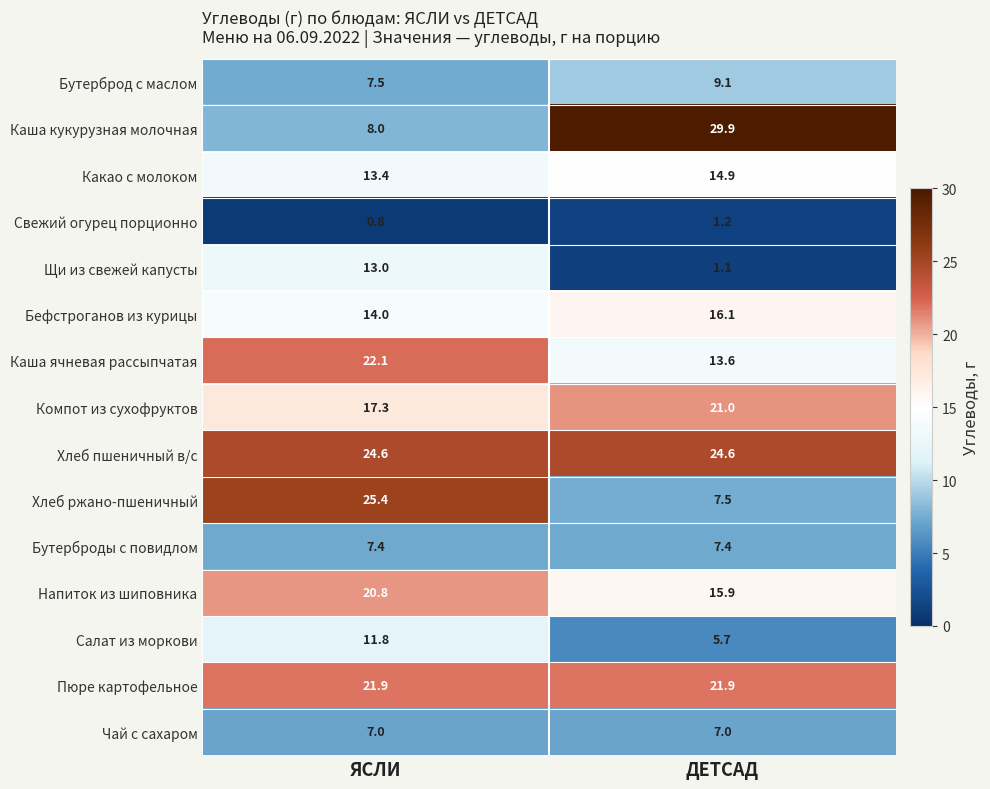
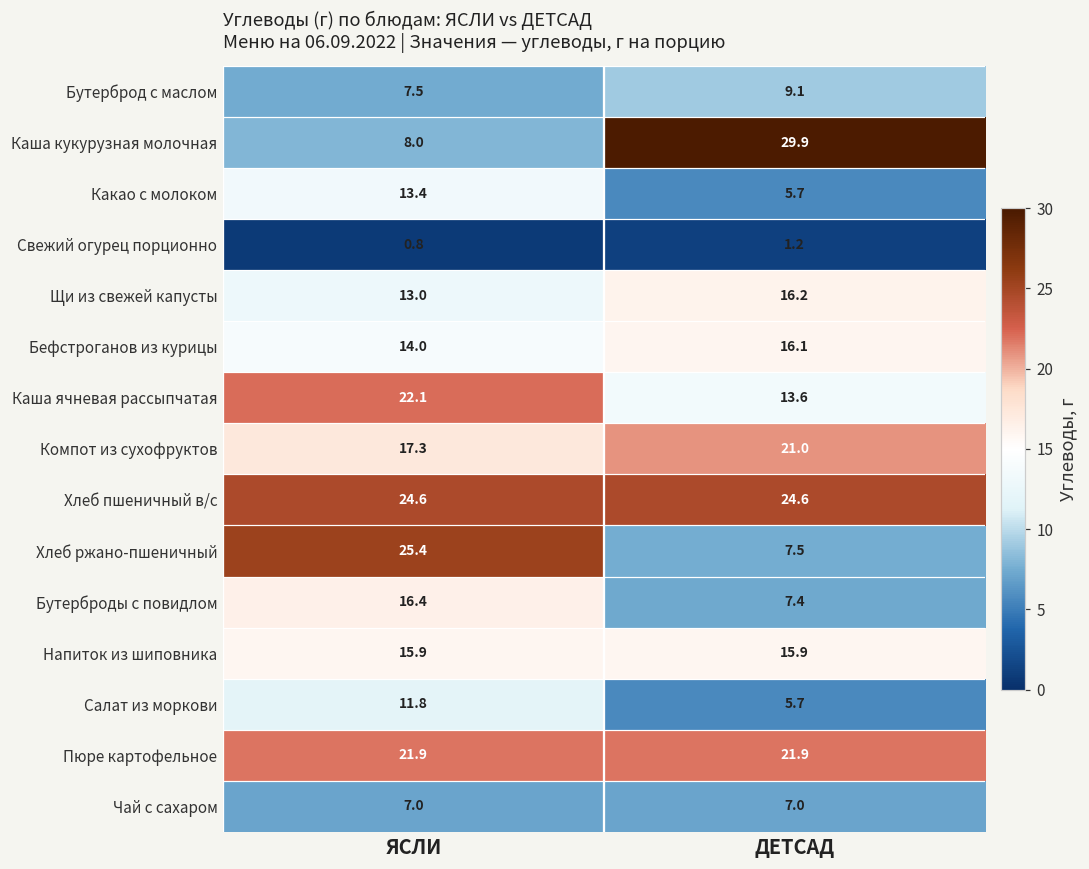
  {
    "Бутерброд с маслом": {
      "ЯСЛИ": 7.5,
      "ДЕТСАД": 9.1
    },
    "Каша кукурузная молочная": {
      "ЯСЛИ": 8.0,
      "ДЕТСАД": 29.9
    },
    "Какао с молоком": {
      "ЯСЛИ": 13.4,
-     "ДЕТСАД": 14.9
+     "ДЕТСАД": 5.7
    },
    "Свежий огурец порционно": {
      "ЯСЛИ": 0.8,
      "ДЕТСАД": 1.2
    },
    "Щи из свежей капусты": {
      "ЯСЛИ": 13.0,
-     "ДЕТСАД": 1.1
+     "ДЕТСАД": 16.2
    },
    "Бефстроганов из курицы": {
      "ЯСЛИ": 14.0,
      "ДЕТСАД": 16.1
    },
    "Каша ячневая рассыпчатая": {
      "ЯСЛИ": 22.1,
      "ДЕТСАД": 13.6
    },
    "Компот из сухофруктов": {
      "ЯСЛИ": 17.3,
      "ДЕТСАД": 21.0
    },
    "Хлеб пшеничный в/с": {
      "ЯСЛИ": 24.6,
      "ДЕТСАД": 24.6
    },
    "Хлеб ржано-пшеничный": {
      "ЯСЛИ": 25.4,
      "ДЕТСАД": 7.5
    },
    "Бутерброды с повидлом": {
-     "ЯСЛИ": 7.4,
+     "ЯСЛИ": 16.4,
      "ДЕТСАД": 7.4
    },
    "Напиток из шиповника": {
-     "ЯСЛИ": 20.8,
+     "ЯСЛИ": 15.9,
      "ДЕТСАД": 15.9
    },
    "Салат из моркови": {
      "ЯСЛИ": 11.8,
      "ДЕТСАД": 5.7
    },
    "Пюре картофельное": {
      "ЯСЛИ": 21.9,
      "ДЕТСАД": 21.9
    },
    "Чай с сахаром": {
      "ЯСЛИ": 7.0,
      "ДЕТСАД": 7.0
    }
  }
